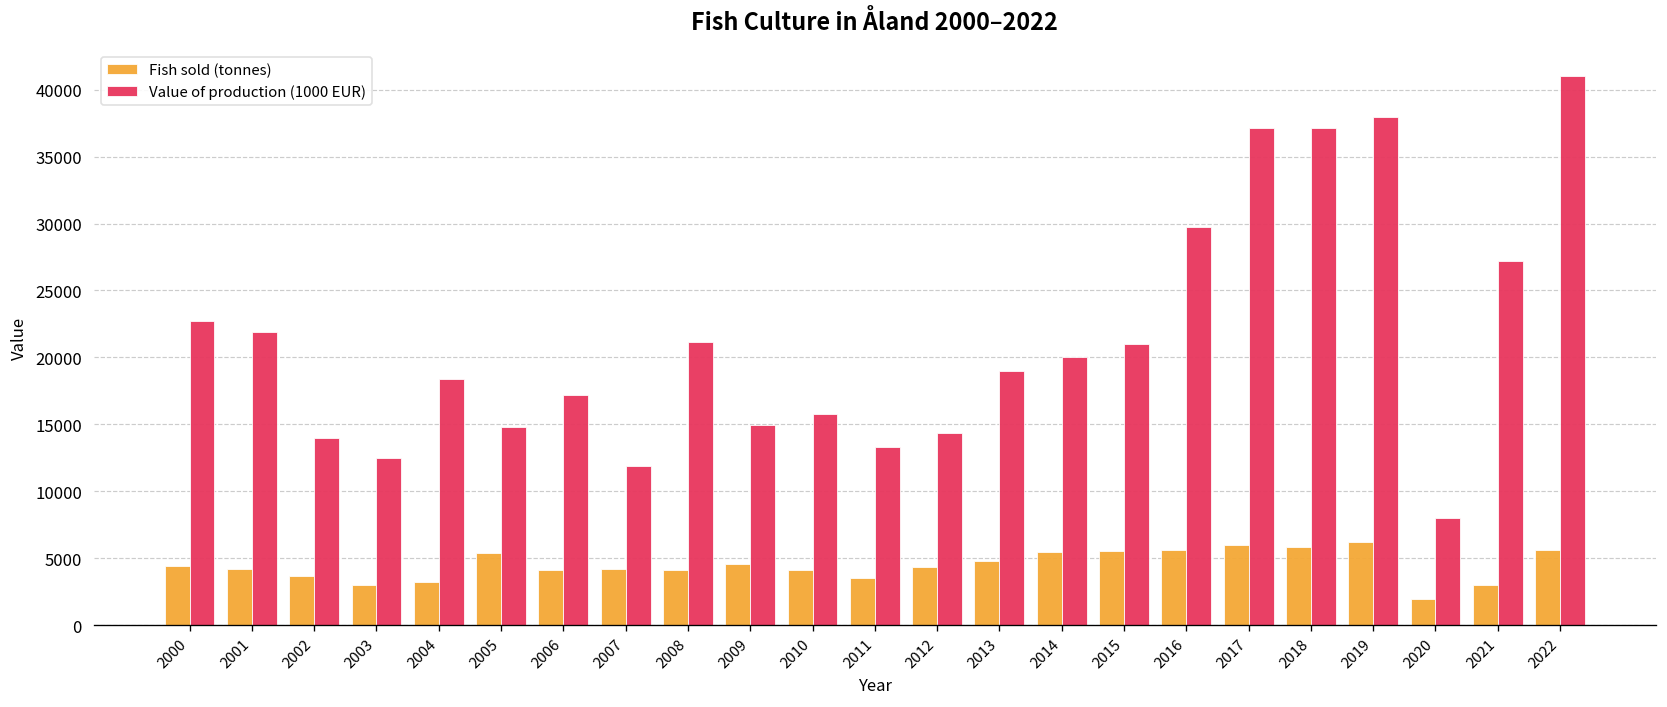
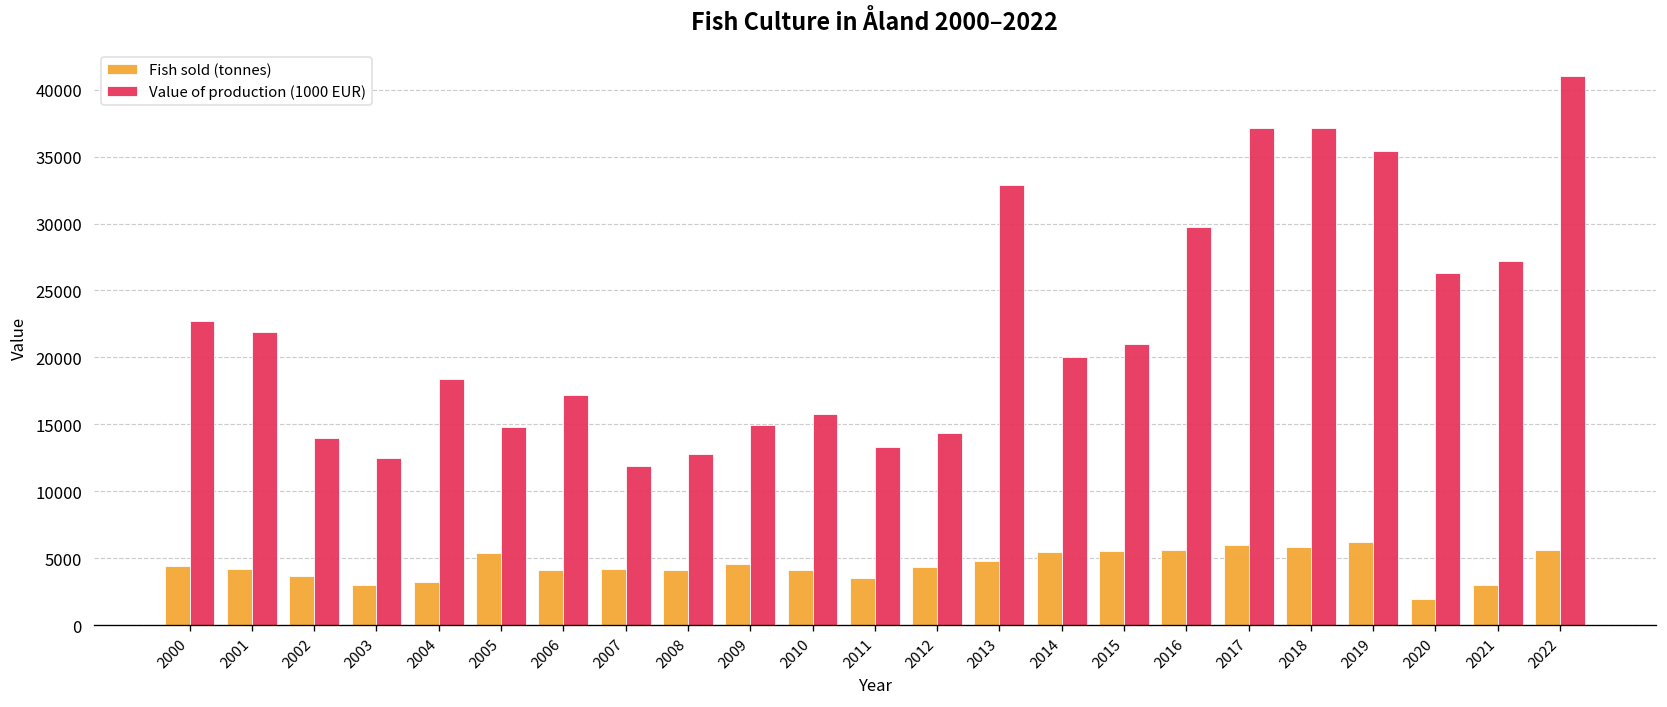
  {
    "Fish sold (tonnes)": {
      "2000": 4400,
      "2001": 4200,
      "2002": 3700,
      "2003": 3000,
      "2004": 3200,
      "2005": 5400,
      "2006": 4200,
      "2007": 4200,
      "2008": 4100,
      "2009": 4500,
      "2010": 4100,
      "2011": 3500,
      "2012": 4300,
      "2013": 4800,
      "2014": 5400,
      "2015": 5500,
      "2016": 5600,
      "2017": 6000,
      "2018": 5800,
      "2019": 6200,
      "2020": 1900,
      "2021": 3000,
      "2022": 5600
    },
    "Value of production (1000 EUR)": {
      "2000": 22700,
      "2001": 21900,
      "2002": 14000,
      "2003": 12500,
      "2004": 18400,
      "2005": 14800,
      "2006": 17200,
      "2007": 11900,
-     "2008": 21200,
+     "2008": 12800,
      "2009": 15000,
      "2010": 15800,
      "2011": 13300,
      "2012": 14300,
-     "2013": 19000,
+     "2013": 32900,
      "2014": 20000,
      "2015": 21000,
      "2016": 29800,
      "2017": 37100,
      "2018": 37100,
-     "2019": 38000,
-     "2020": 8000,
+     "2019": 35400,
+     "2020": 26300,
      "2021": 27200,
      "2022": 41000
    }
  }
